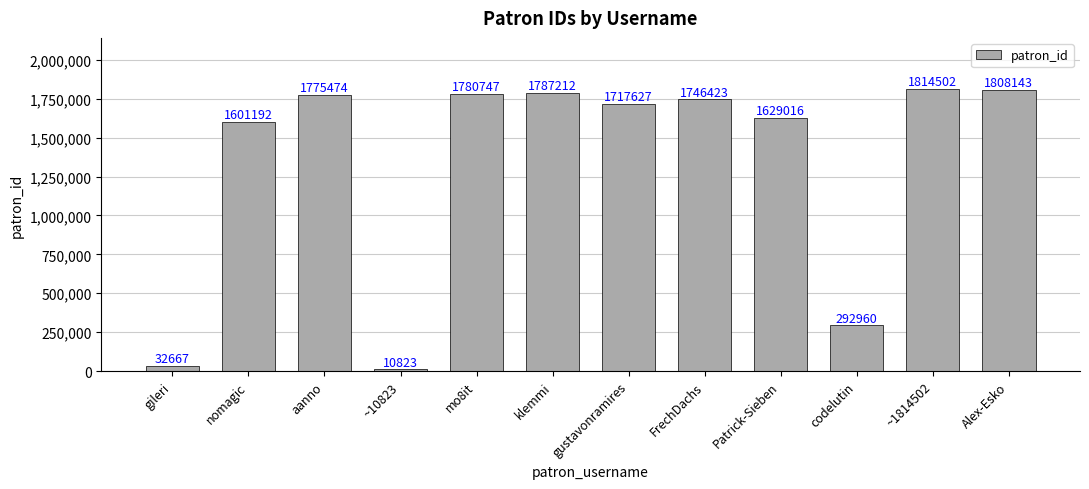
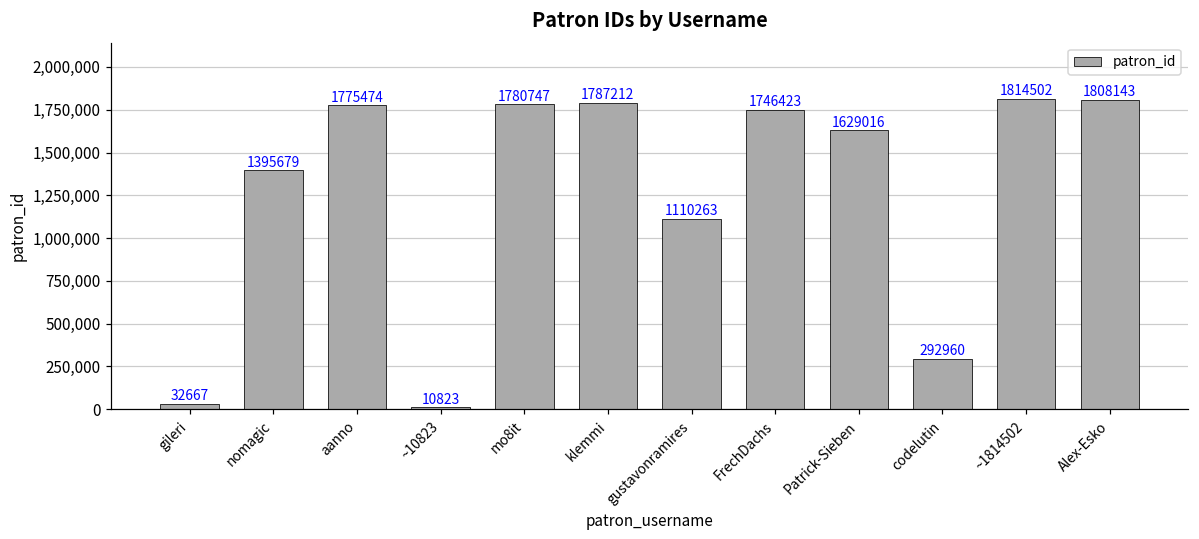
  {
    "gileri": 32667,
-   "nomagic": 1601192,
+   "nomagic": 1395679,
    "aanno": 1775474,
    "~10823": 10823,
    "mo8it": 1780747,
    "klemmi": 1787212,
-   "gustavonramires": 1717627,
+   "gustavonramires": 1110263,
    "FrechDachs": 1746423,
    "Patrick-Sieben": 1629016,
    "codelutin": 292960,
    "~1814502": 1814502,
    "Alex-Esko": 1808143
  }
